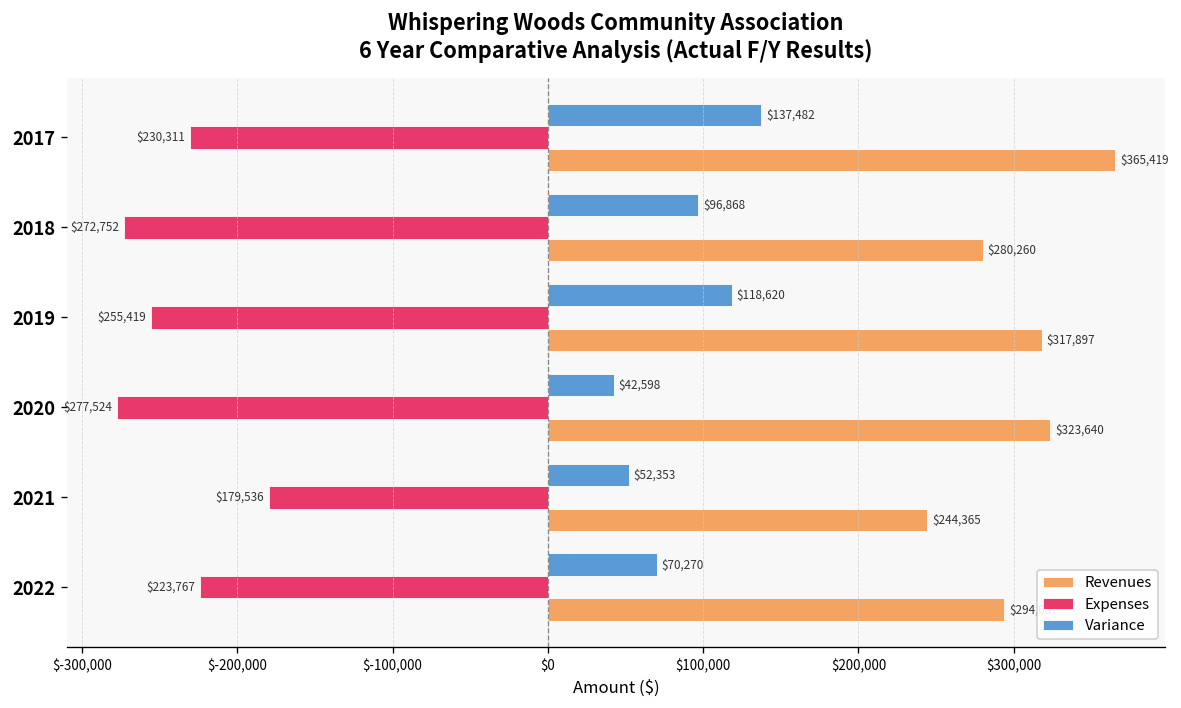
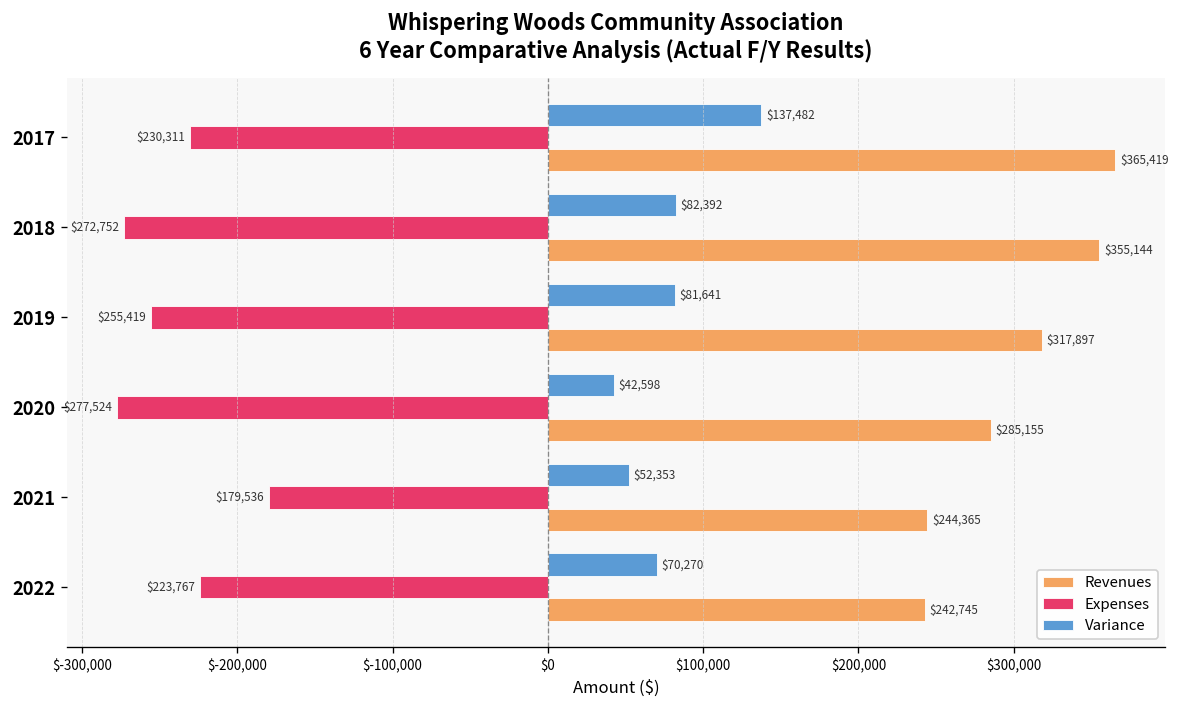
  {
    "Revenues": {
      "2017": "$365,419",
-     "2018": "$280,260",
+     "2018": "$355,144",
      "2019": "$317,897",
-     "2020": "$323,640",
+     "2020": "$285,155",
      "2021": "$244,365",
-     "2022": "$294,000"
+     "2022": "$243,000"
    },
    "Variance": {
      "2017": "$137,482",
-     "2018": "$96,868",
-     "2019": "$118,620",
+     "2018": "$82,392",
+     "2019": "$81,641",
      "2020": "$42,598",
      "2021": "$52,353",
      "2022": "$70,270"
    }
  }
